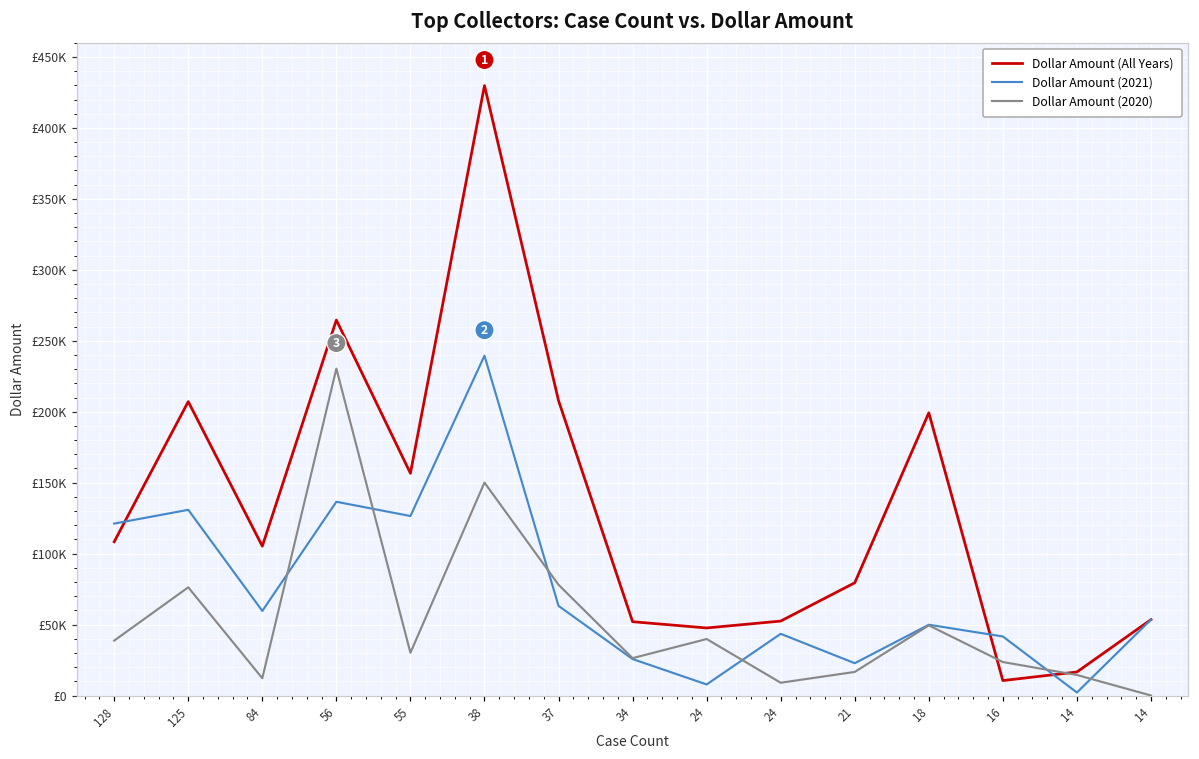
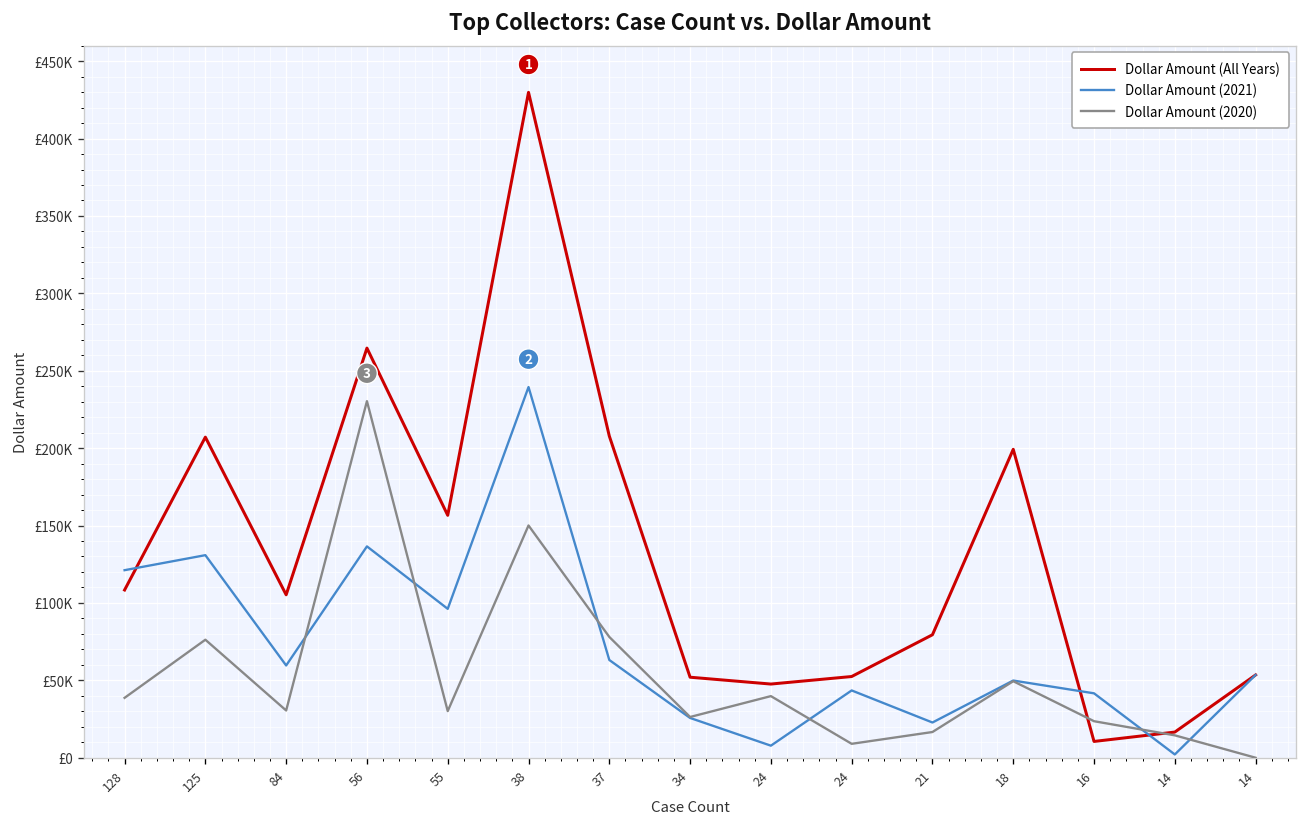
  {
    "Dollar Amount (All Years)": {
      "128": "£108000",
      "125": "£207000",
      "84": "£105000",
      "55": "£157000",
      "37": "£208000",
      "34": "£52000",
      "21": "£79000",
      "18": "£199000",
      "16": "£11000"
    },
    "Dollar Amount (2021)": {
      "128": "£121000",
      "125": "£131000",
      "84": "£60000",
      "56": "£137000",
-     "55": "£126000",
+     "55": "£96000",
      "37": "£63000",
      "21": "£23000",
      "16": "£42000"
    },
    "Dollar Amount (2020)": {
      "128": "£39000",
      "125": "£76000",
-     "84": "£12000",
+     "84": "£31000",
      "56": "£230000",
      "55": "£30000",
      "38": "£150000",
      "37": "£78000",
      "21": "£17000",
      "16": "£24000"
    }
  }
